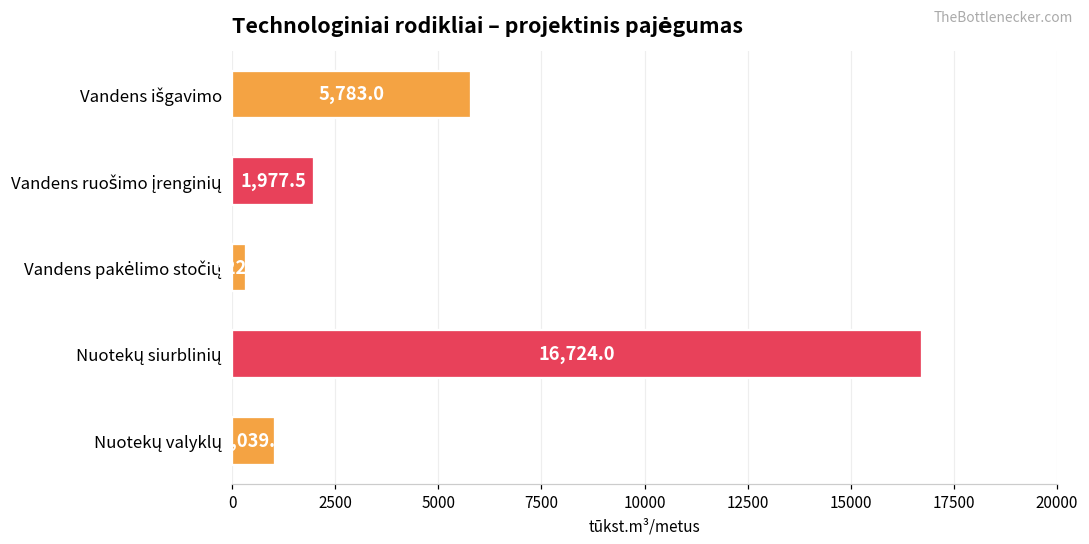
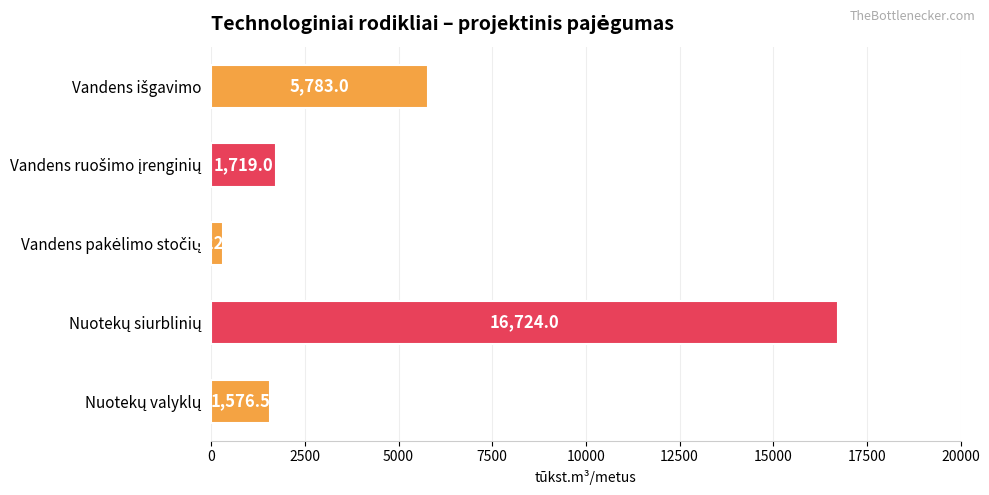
  {
    "Vandens išgavimo": "5,783.0",
-   "Vandens ruošimo įrenginių": "1,977.5",
+   "Vandens ruošimo įrenginių": "1,719.0",
    "Nuotekų siurblinių": "16,724.0",
-   "Nuotekų valyklų": "1,039.3"
+   "Nuotekų valyklų": "1,576.5"
  }
